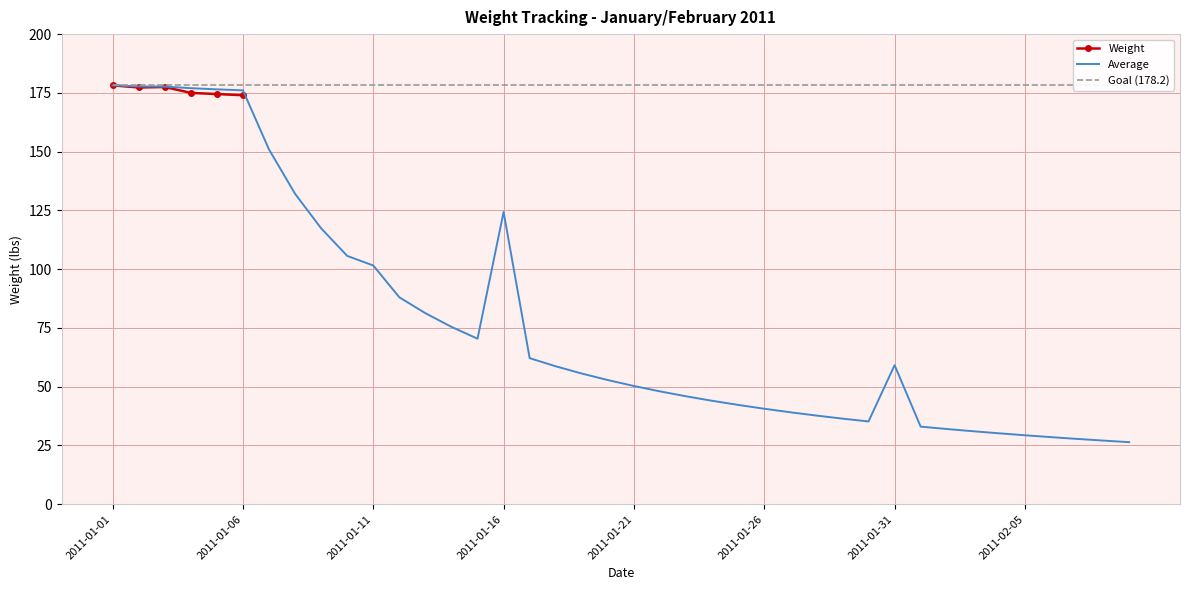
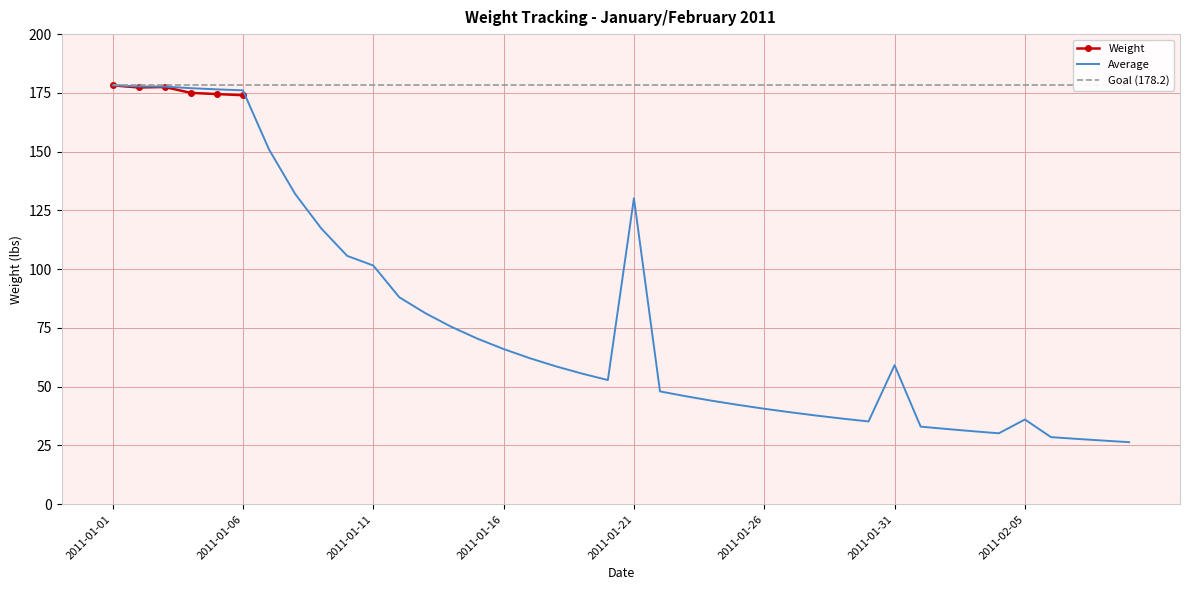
  {
    "Weight": {
      "2011-01-06": 174
    },
    "Average": {
      "2011-01-06": 176,
      "2011-01-11": 102,
-     "2011-01-16": 124,
-     "2011-01-21": 50,
+     "2011-01-16": 66,
+     "2011-01-21": 130,
      "2011-01-26": 41,
      "2011-01-31": 59,
-     "2011-02-05": 29
+     "2011-02-05": 36
    },
    "Goal (178.2)": {
      "2011-01-06": 178,
      "2011-01-11": 178,
      "2011-01-16": 178,
      "2011-01-21": 178,
      "2011-01-26": 178,
      "2011-01-31": 178,
      "2011-02-05": 178
    }
  }
